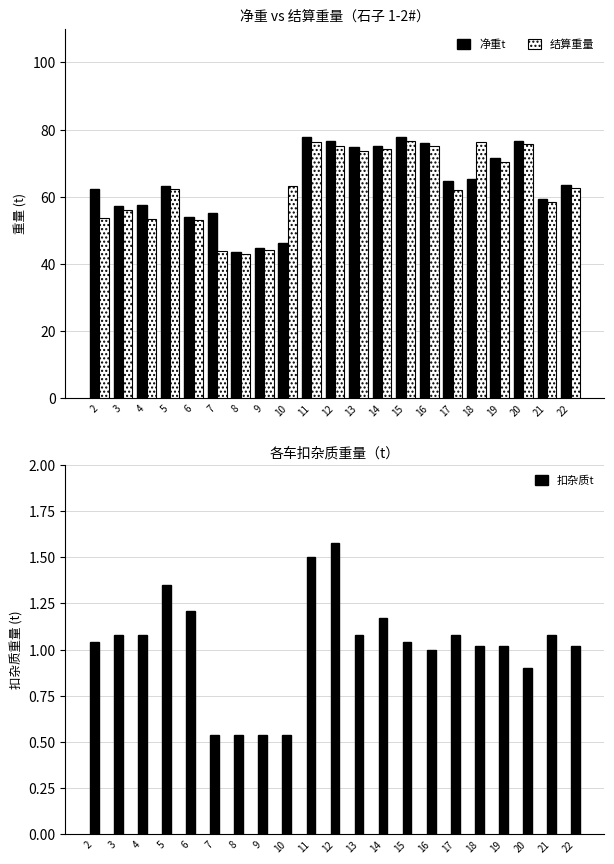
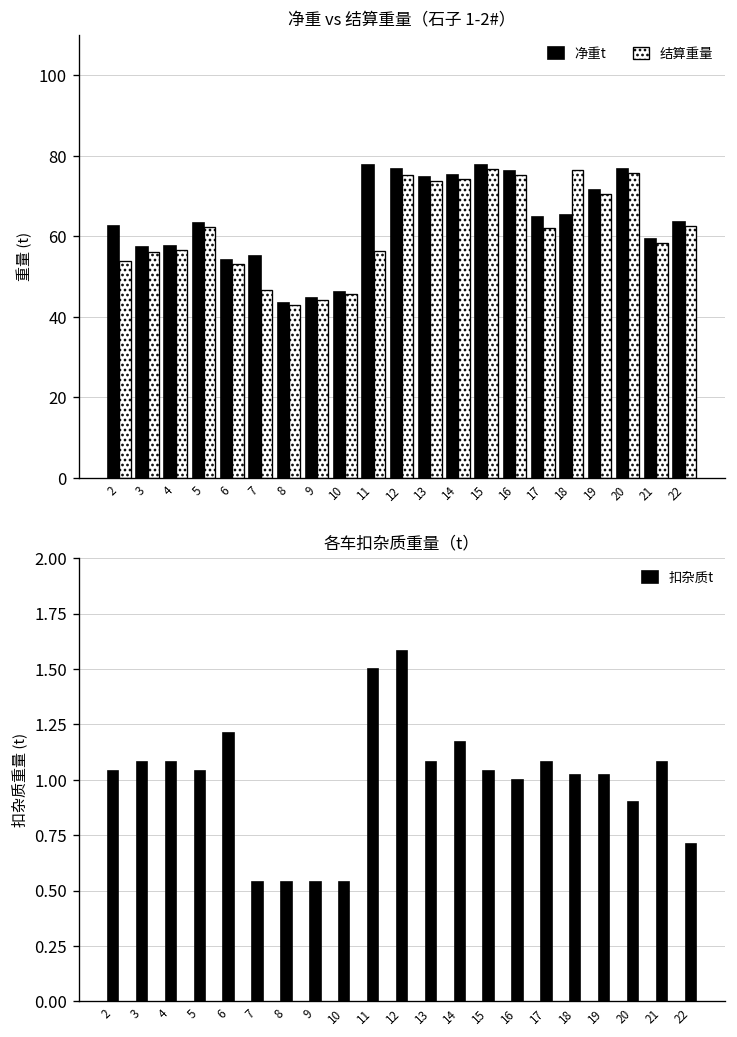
  {
    "净重 vs 结算重量（石子 1-2#）": {
      "净重t": {
        "2": 62,
        "3": 57,
        "4": 58,
        "5": 63,
        "6": 54,
        "7": 55,
        "8": 44,
        "9": 45,
        "10": 46,
        "11": 78,
        "12": 77,
        "13": 75,
        "14": 75,
        "15": 78,
        "16": 76,
        "17": 65,
        "18": 65,
        "19": 71,
        "20": 77,
        "21": 59,
        "22": 64
      },
      "结算重量": {
        "2": 54,
        "3": 56,
-       "4": 54,
+       "4": 57,
        "5": 62,
        "6": 53,
-       "7": 44,
+       "7": 47,
        "8": 43,
        "9": 44,
-       "10": 63,
-       "11": 76,
+       "10": 46,
+       "11": 56,
        "12": 75,
        "13": 74,
        "14": 74,
        "15": 77,
        "16": 75,
        "17": 62,
        "18": 76,
        "19": 70,
        "20": 76,
        "21": 58,
        "22": 63
      }
    },
    "各车扣杂质重量（t）": {
      "2": 1.04,
      "3": 1.08,
      "4": 1.08,
-     "5": 1.35,
+     "5": 1.04,
      "6": 1.21,
      "7": 0.54,
      "8": 0.54,
      "9": 0.54,
      "10": 0.54,
      "11": 1.50,
      "12": 1.58,
      "13": 1.08,
      "14": 1.17,
      "15": 1.04,
      "16": 1.00,
      "17": 1.08,
      "18": 1.02,
      "19": 1.02,
      "20": 0.90,
      "21": 1.08,
-     "22": 1.02
+     "22": 0.71
    }
  }
